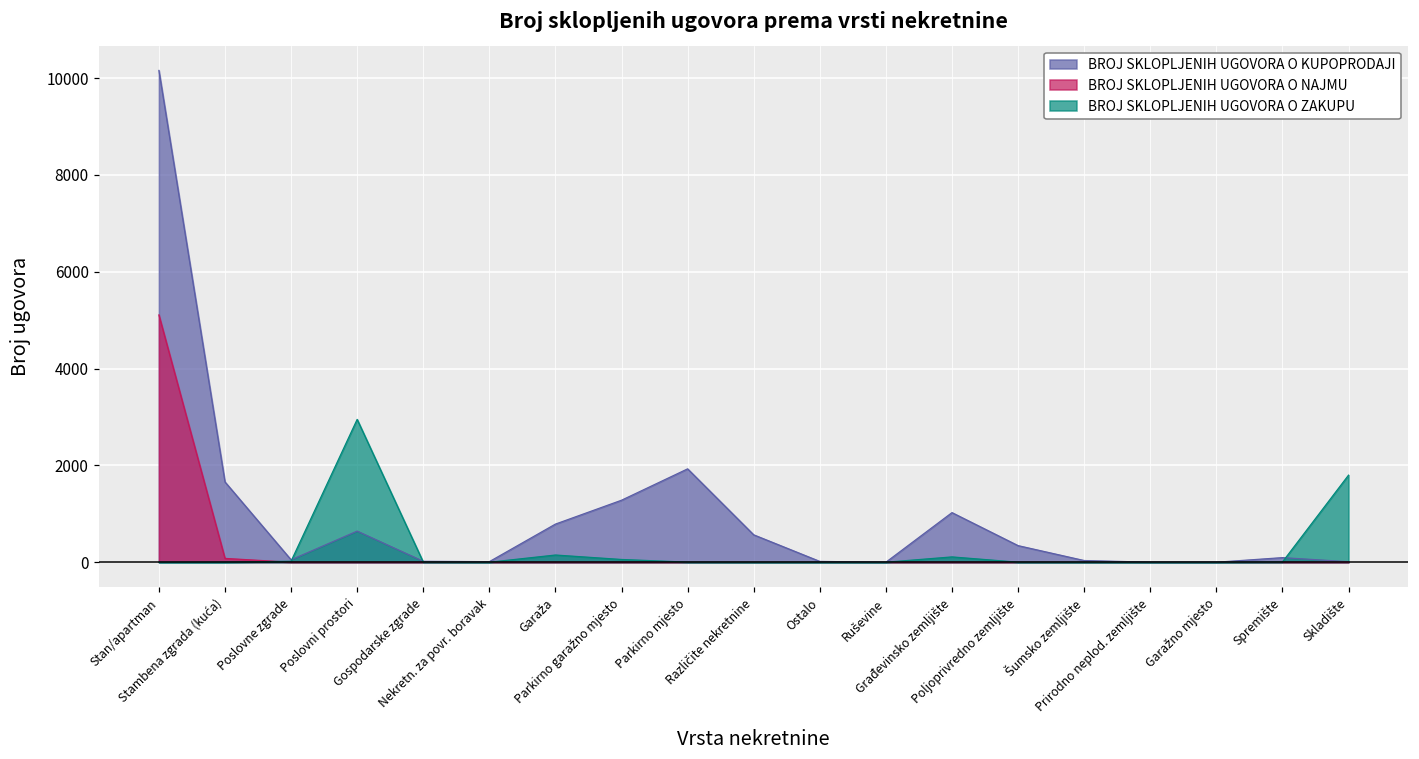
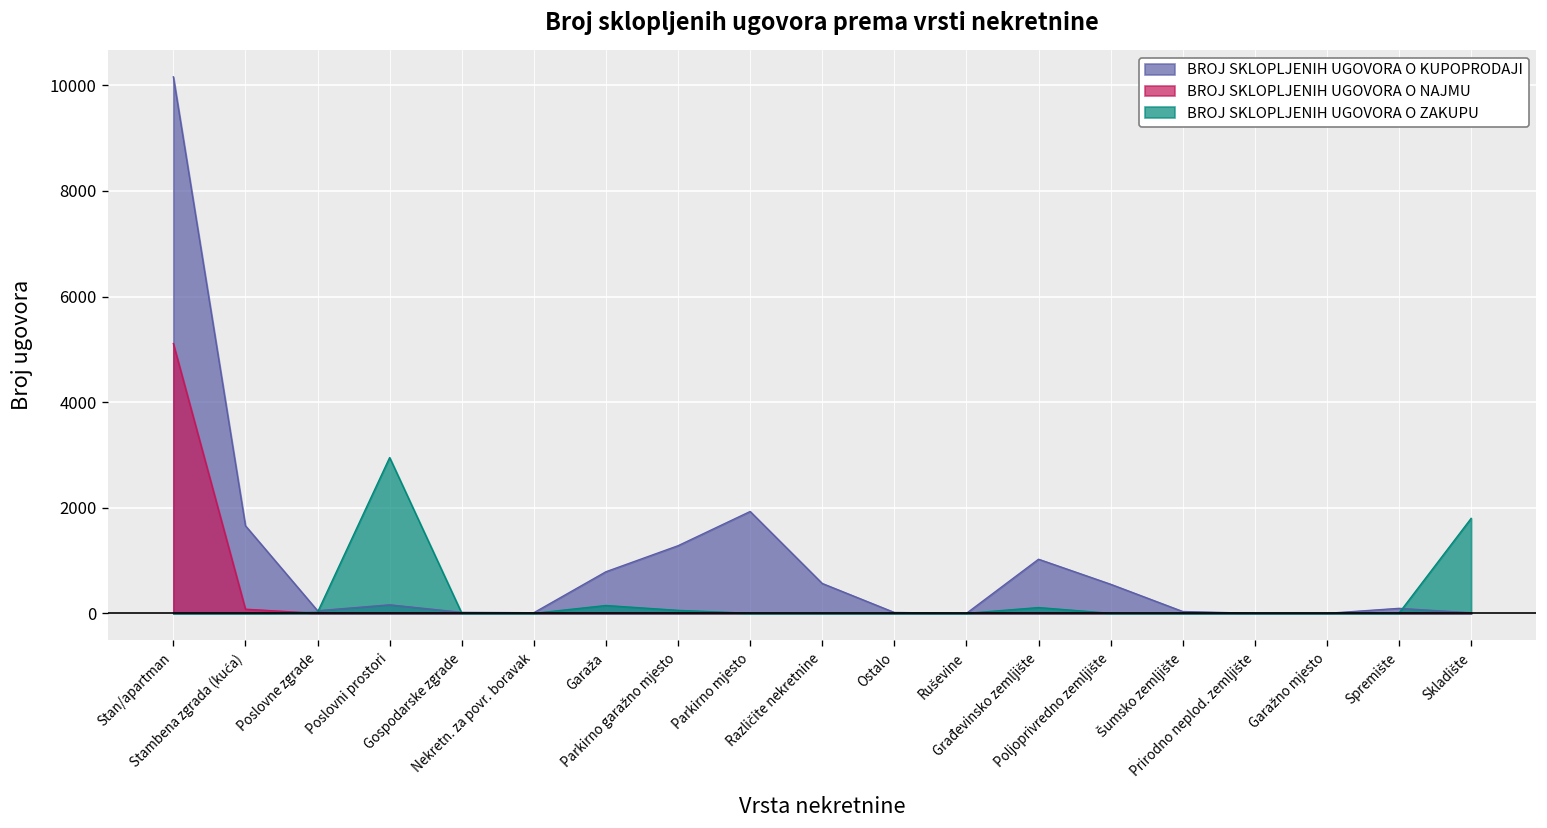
  {
    "BROJ SKLOPLJENIH UGOVORA O KUPOPRODAJI": {
      "Stan/apartman": 10200,
      "Stambena zgrada (kuća)": 1700,
-     "Poslovni prostori": 600,
+     "Poslovni prostori": 200,
      "Garaža": 800,
      "Parkirno garažno mjesto": 1300,
      "Parkirno mjesto": 1900,
      "Različite nekretnine": 600,
      "Građevinsko zemljište": 1000,
-     "Poljoprivredno zemljište": 300,
+     "Poljoprivredno zemljište": 600,
      "Spremište": 100
    },
    "BROJ SKLOPLJENIH UGOVORA O NAJMU": {
      "Stan/apartman": 5100,
      "Stambena zgrada (kuća)": 100,
      "Poslovni prostori": 0,
      "Garaža": 0,
      "Građevinsko zemljište": 0
    },
    "BROJ SKLOPLJENIH UGOVORA O ZAKUPU": {
      "Stan/apartman": 0,
      "Stambena zgrada (kuća)": 0,
      "Poslovni prostori": 3000,
      "Garaža": 100,
      "Građevinsko zemljište": 100,
      "Skladište": 1800
    }
  }
